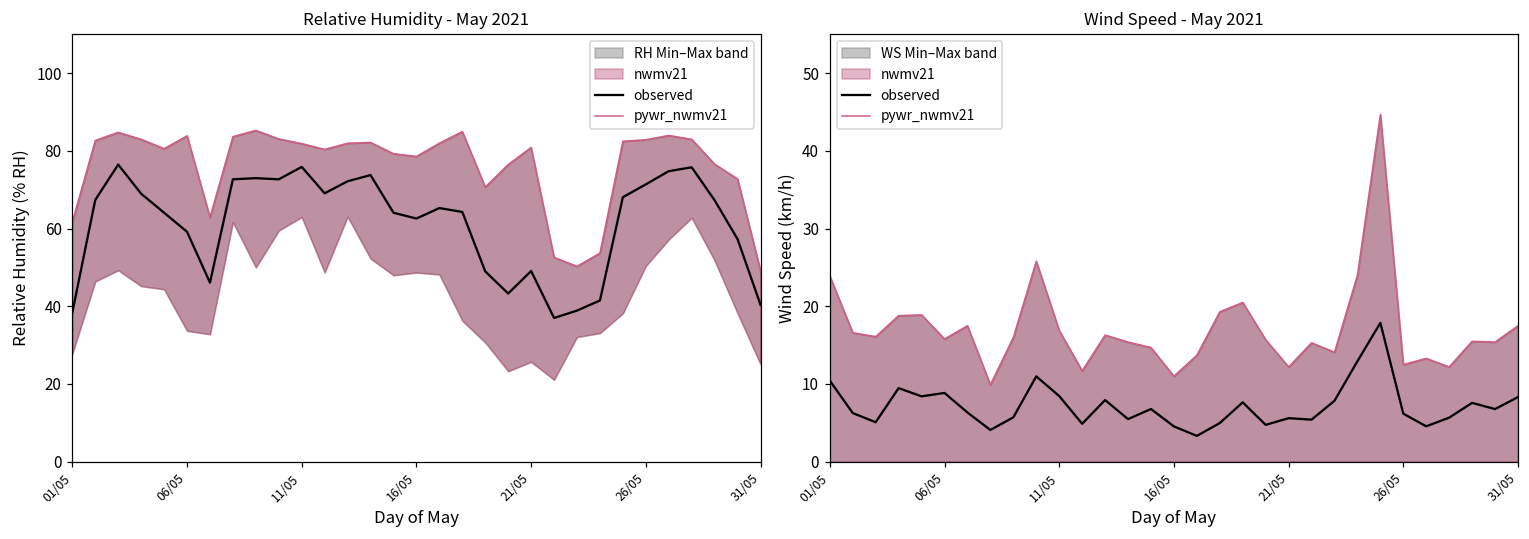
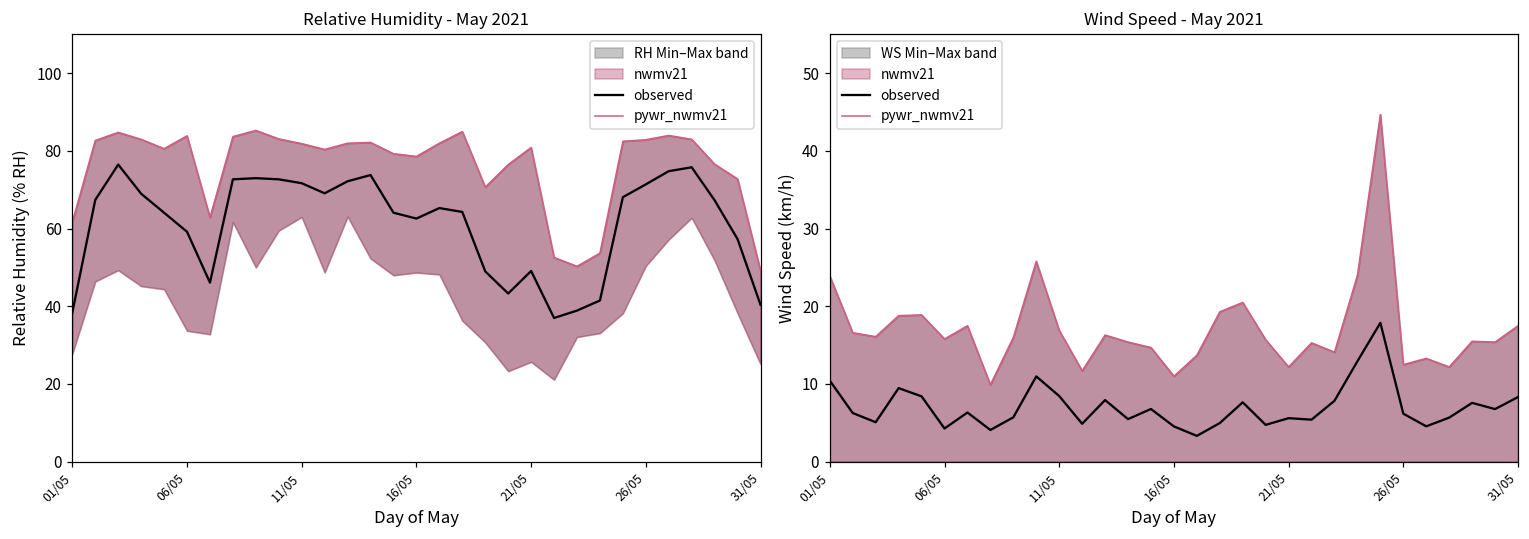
  {
    "Relative Humidity - May 2021": {
      "observed": {
        "01/05": 38,
        "06/05": 59,
-       "11/05": 76,
+       "11/05": 72,
        "16/05": 63,
        "21/05": 49,
        "26/05": 71,
        "31/05": 40
      },
      "nwmv21": {
        "01/05": 62,
        "06/05": 84,
        "11/05": 82,
        "16/05": 79,
        "21/05": 81,
        "26/05": 83,
        "31/05": 49
      }
    },
    "Wind Speed - May 2021": {
      "observed": {
        "01/05": 10,
-       "06/05": 9,
+       "06/05": 4,
        "11/05": 8,
        "16/05": 5,
        "21/05": 6,
        "26/05": 6,
        "31/05": 8
      },
      "nwmv21": {
        "01/05": 24,
        "06/05": 16,
        "11/05": 17,
        "16/05": 11,
        "21/05": 12,
        "26/05": 13,
        "31/05": 18
      }
    }
  }
